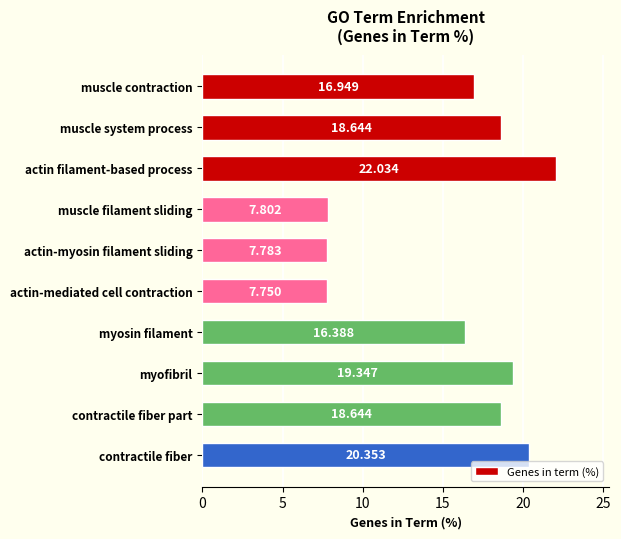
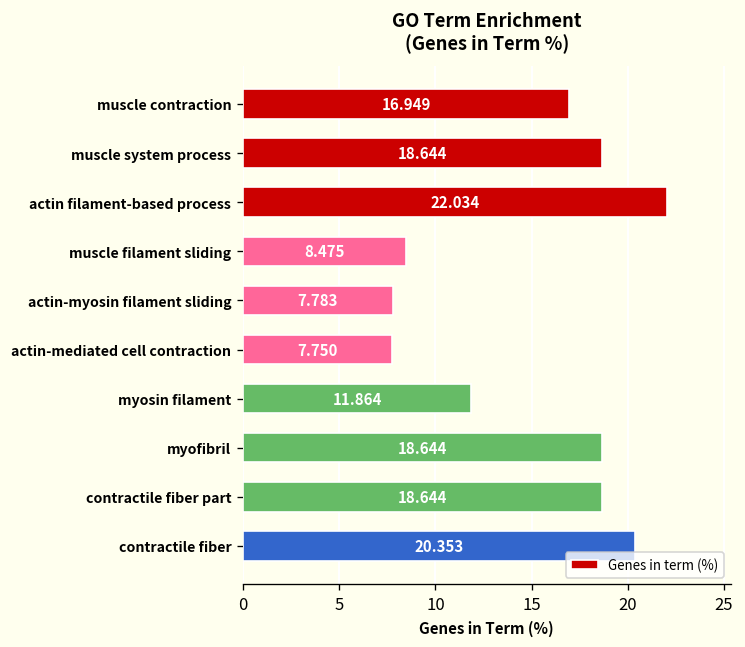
  {
    "muscle contraction": 16.949,
    "muscle system process": 18.644,
    "actin filament-based process": 22.034,
-   "muscle filament sliding": 7.802,
+   "muscle filament sliding": 8.475,
    "actin-myosin filament sliding": 7.783,
    "actin-mediated cell contraction": 7.750,
-   "myosin filament": 16.388,
-   "myofibril": 19.347,
+   "myosin filament": 11.864,
+   "myofibril": 18.644,
    "contractile fiber part": 18.644,
    "contractile fiber": 20.353
  }
